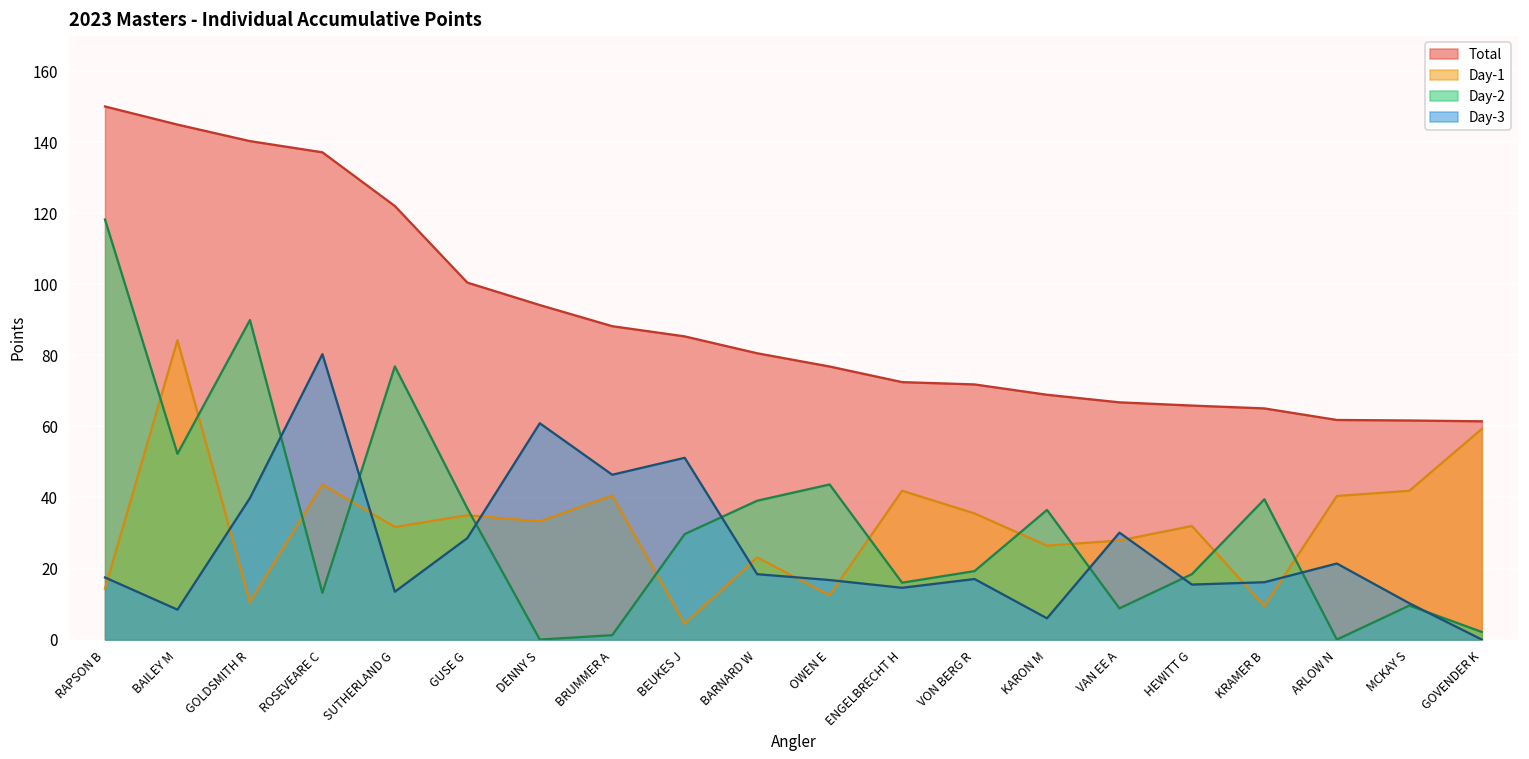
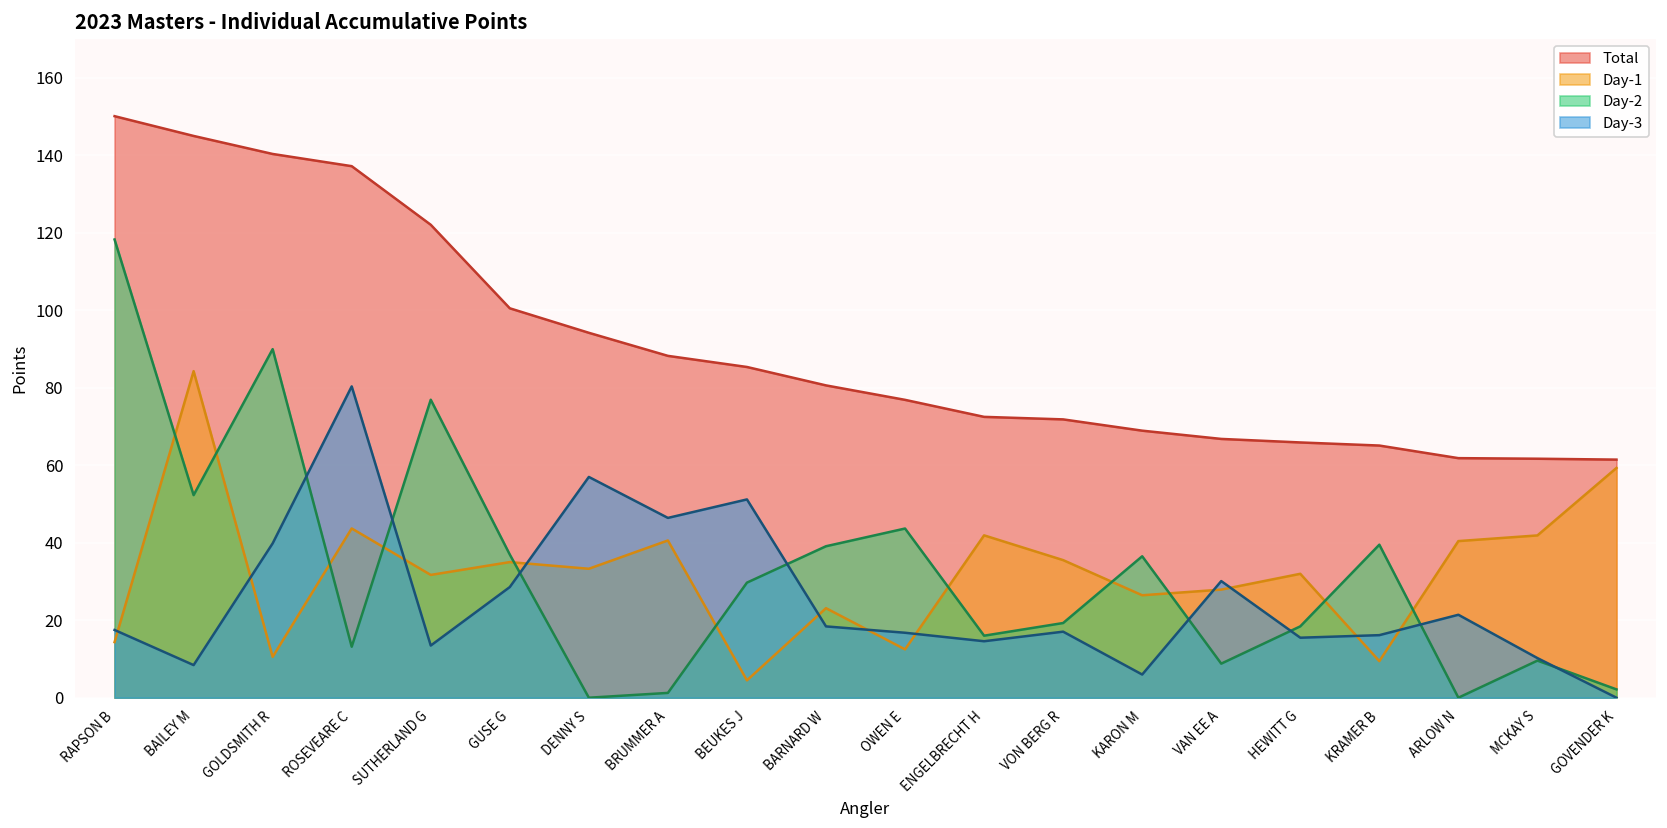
  {
    "Total": {
      "RAPSON B": 150,
      "BAILEY M": 145,
      "GOLDSMITH R": 140,
      "ROSEVEARE C": 137,
      "SUTHERLAND G": 122,
      "GUSE G": 100,
      "DENNY S": 94,
      "BRUMMER A": 88,
      "BEUKES J": 85,
      "BARNARD W": 81,
      "OWEN E": 77,
      "ENGELBRECHT H": 72,
      "VON BERG R": 72,
      "KARON M": 69,
      "VAN EE A": 67,
      "HEWITT G": 66,
      "KRAMER B": 65,
      "ARLOW N": 62,
      "MCKAY S": 62,
      "GOVENDER K": 61
    },
    "Day-1": {
      "RAPSON B": 14,
      "BAILEY M": 84,
      "GOLDSMITH R": 11,
      "ROSEVEARE C": 44,
      "SUTHERLAND G": 32,
      "GUSE G": 35,
      "DENNY S": 33,
      "BRUMMER A": 41,
      "BEUKES J": 4,
      "BARNARD W": 23,
      "OWEN E": 12,
      "ENGELBRECHT H": 42,
      "VON BERG R": 36,
      "KARON M": 26,
      "VAN EE A": 28,
      "HEWITT G": 32,
      "KRAMER B": 9,
      "ARLOW N": 40,
      "MCKAY S": 42,
      "GOVENDER K": 59
    },
    "Day-2": {
      "RAPSON B": 118,
      "BAILEY M": 52,
      "GOLDSMITH R": 90,
      "ROSEVEARE C": 13,
      "SUTHERLAND G": 77,
      "GUSE G": 37,
      "DENNY S": 0,
      "BRUMMER A": 1,
      "BEUKES J": 30,
      "BARNARD W": 39,
      "OWEN E": 44,
      "ENGELBRECHT H": 16,
      "VON BERG R": 19,
      "KARON M": 36,
      "VAN EE A": 9,
      "HEWITT G": 18,
      "KRAMER B": 39,
      "ARLOW N": 0,
      "GOVENDER K": 2
    },
    "Day-3": {
      "RAPSON B": 17,
      "BAILEY M": 8,
      "GOLDSMITH R": 40,
      "ROSEVEARE C": 80,
      "SUTHERLAND G": 13,
      "GUSE G": 29,
-     "DENNY S": 61,
+     "DENNY S": 57,
      "BRUMMER A": 46,
      "BEUKES J": 51,
      "BARNARD W": 18,
      "OWEN E": 17,
      "ENGELBRECHT H": 15,
      "VON BERG R": 17,
      "KARON M": 6,
      "VAN EE A": 30,
      "HEWITT G": 15,
      "KRAMER B": 16,
      "ARLOW N": 21,
      "GOVENDER K": 0
    }
  }
